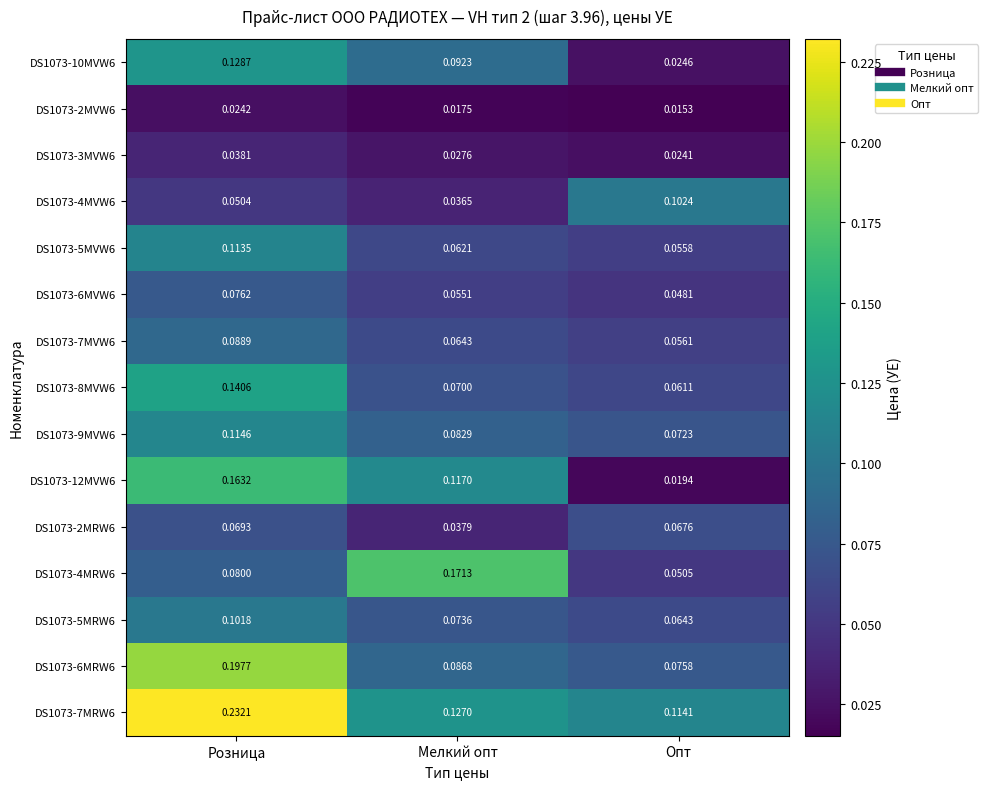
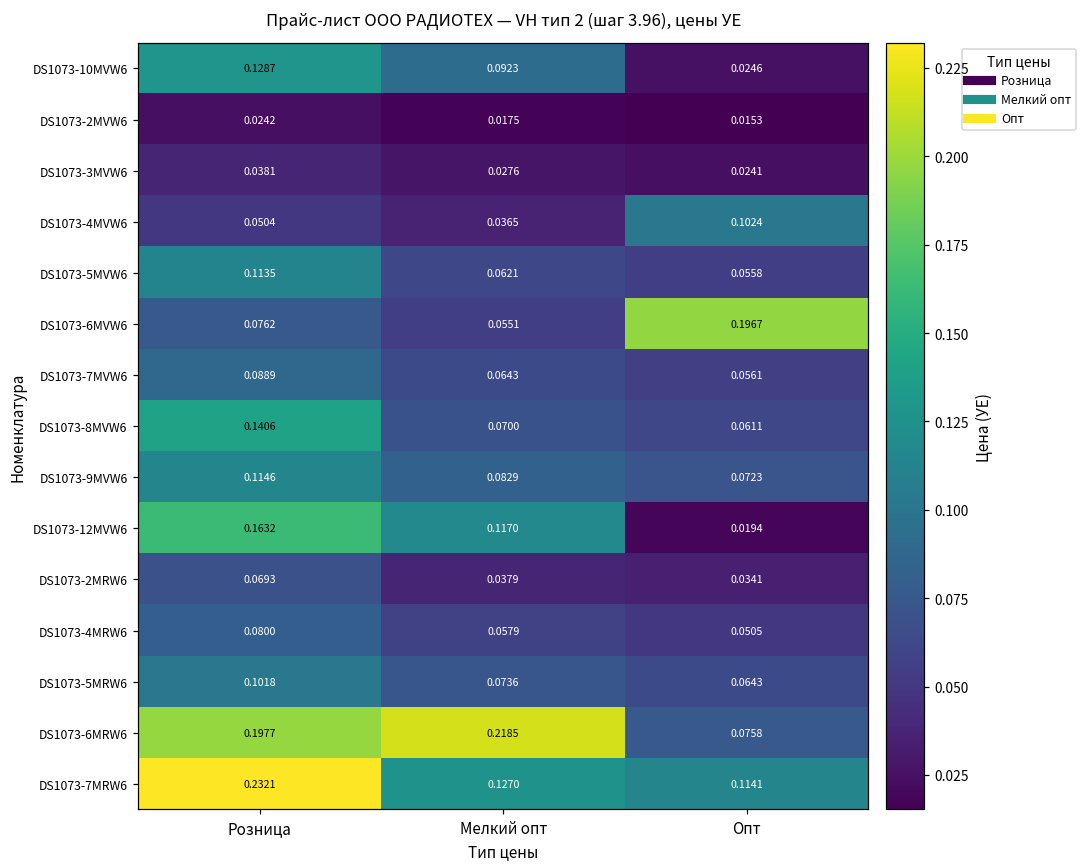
  {
    "DS1073-10MVW6": {
      "Розница": 0.1287,
      "Мелкий опт": 0.0923,
      "Опт": 0.0246
    },
    "DS1073-2MVW6": {
      "Розница": 0.0242,
      "Мелкий опт": 0.0175,
      "Опт": 0.0153
    },
    "DS1073-3MVW6": {
      "Розница": 0.0381,
      "Мелкий опт": 0.0276,
      "Опт": 0.0241
    },
    "DS1073-4MVW6": {
      "Розница": 0.0504,
      "Мелкий опт": 0.0365,
      "Опт": 0.1024
    },
    "DS1073-5MVW6": {
      "Розница": 0.1135,
      "Мелкий опт": 0.0621,
      "Опт": 0.0558
    },
    "DS1073-6MVW6": {
      "Розница": 0.0762,
      "Мелкий опт": 0.0551,
-     "Опт": 0.0481
+     "Опт": 0.1967
    },
    "DS1073-7MVW6": {
      "Розница": 0.0889,
      "Мелкий опт": 0.0643,
      "Опт": 0.0561
    },
    "DS1073-8MVW6": {
      "Розница": 0.1406,
      "Мелкий опт": 0.0700,
      "Опт": 0.0611
    },
    "DS1073-9MVW6": {
      "Розница": 0.1146,
      "Мелкий опт": 0.0829,
      "Опт": 0.0723
    },
    "DS1073-12MVW6": {
      "Розница": 0.1632,
      "Мелкий опт": 0.1170,
      "Опт": 0.0194
    },
    "DS1073-2MRW6": {
      "Розница": 0.0693,
      "Мелкий опт": 0.0379,
-     "Опт": 0.0676
+     "Опт": 0.0341
    },
    "DS1073-4MRW6": {
      "Розница": 0.0800,
-     "Мелкий опт": 0.1713,
+     "Мелкий опт": 0.0579,
      "Опт": 0.0505
    },
    "DS1073-5MRW6": {
      "Розница": 0.1018,
      "Мелкий опт": 0.0736,
      "Опт": 0.0643
    },
    "DS1073-6MRW6": {
      "Розница": 0.1977,
-     "Мелкий опт": 0.0868,
+     "Мелкий опт": 0.2185,
      "Опт": 0.0758
    },
    "DS1073-7MRW6": {
      "Розница": 0.2321,
      "Мелкий опт": 0.1270,
      "Опт": 0.1141
    }
  }
